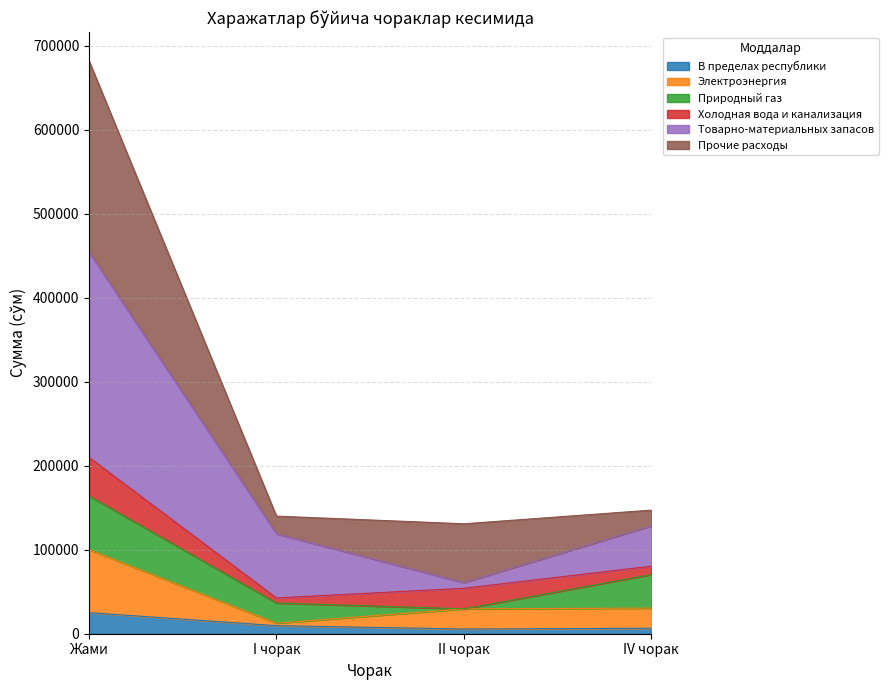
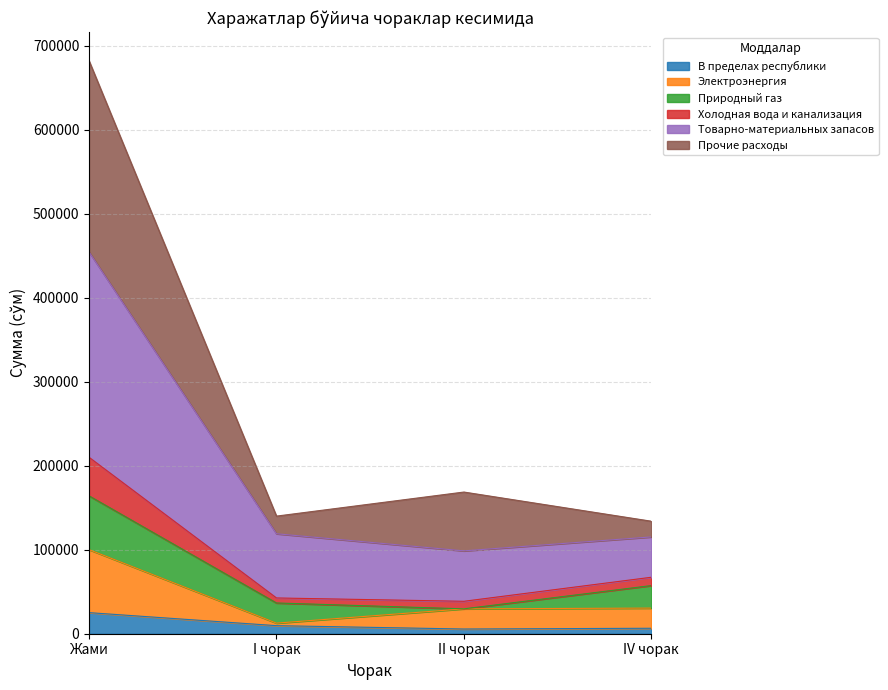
  {
    "В пределах республики": {
      "Жами": 30000,
      "I чорак": 10000,
      "II чорак": 10000,
      "IV чорак": 10000
    },
    "Электроэнергия": {
      "Жами": 80000,
      "I чорак": 0,
      "IV чорак": 20000
    },
    "Природный газ": {
      "Жами": 60000,
      "I чорак": 20000,
-     "IV чорак": 40000
+     "IV чорак": 30000
    },
    "Холодная вода и канализация": {
      "Жами": 50000,
      "I чорак": 10000,
-     "II чорак": 20000,
+     "II чорак": 10000,
      "IV чорак": 10000
    },
    "Товарно-материальных запасов": {
      "Жами": 240000,
      "I чорак": 80000,
-     "II чорак": 10000,
+     "II чорак": 60000,
      "IV чорак": 50000
    },
    "Прочие расходы": {
      "Жами": 230000,
      "I чорак": 20000,
      "II чорак": 70000,
      "IV чорак": 20000
    }
  }
